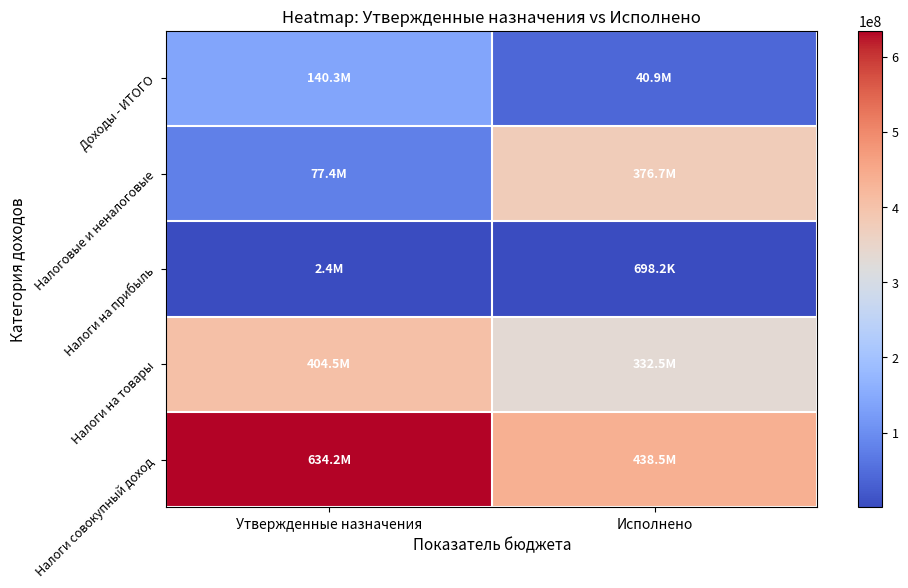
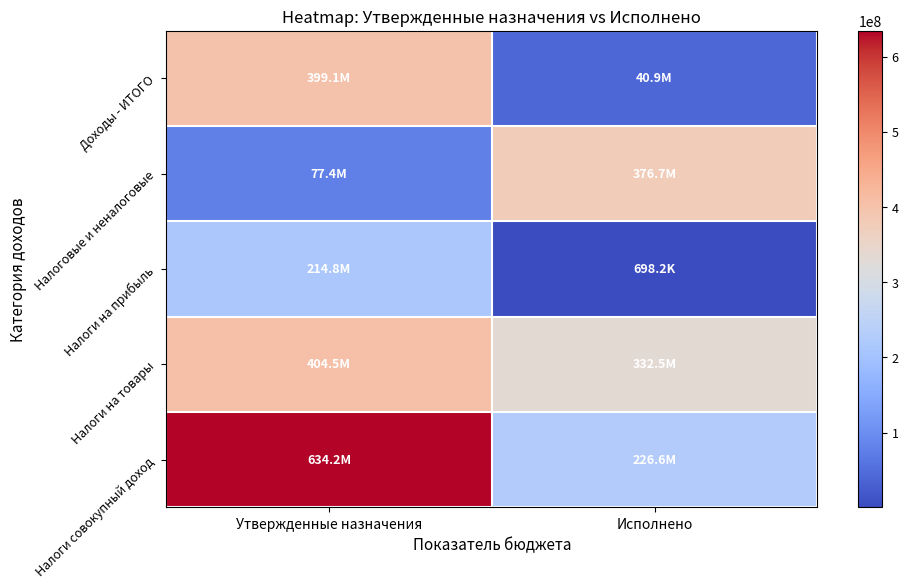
  {
    "Доходы - ИТОГО": {
-     "Утвержденные назначения": "140.3M",
+     "Утвержденные назначения": "399.1M",
      "Исполнено": "40.9M"
    },
    "Налоговые и неналоговые": {
      "Утвержденные назначения": "77.4M",
      "Исполнено": "376.7M"
    },
    "Налоги на прибыль": {
-     "Утвержденные назначения": "2.4M",
+     "Утвержденные назначения": "214.8M",
      "Исполнено": "698.2K"
    },
    "Налоги на товары": {
      "Утвержденные назначения": "404.5M"
    },
    "Налоги совокупный доход": {
      "Утвержденные назначения": "634.2M",
-     "Исполнено": "438.5M"
+     "Исполнено": "226.6M"
    }
  }
